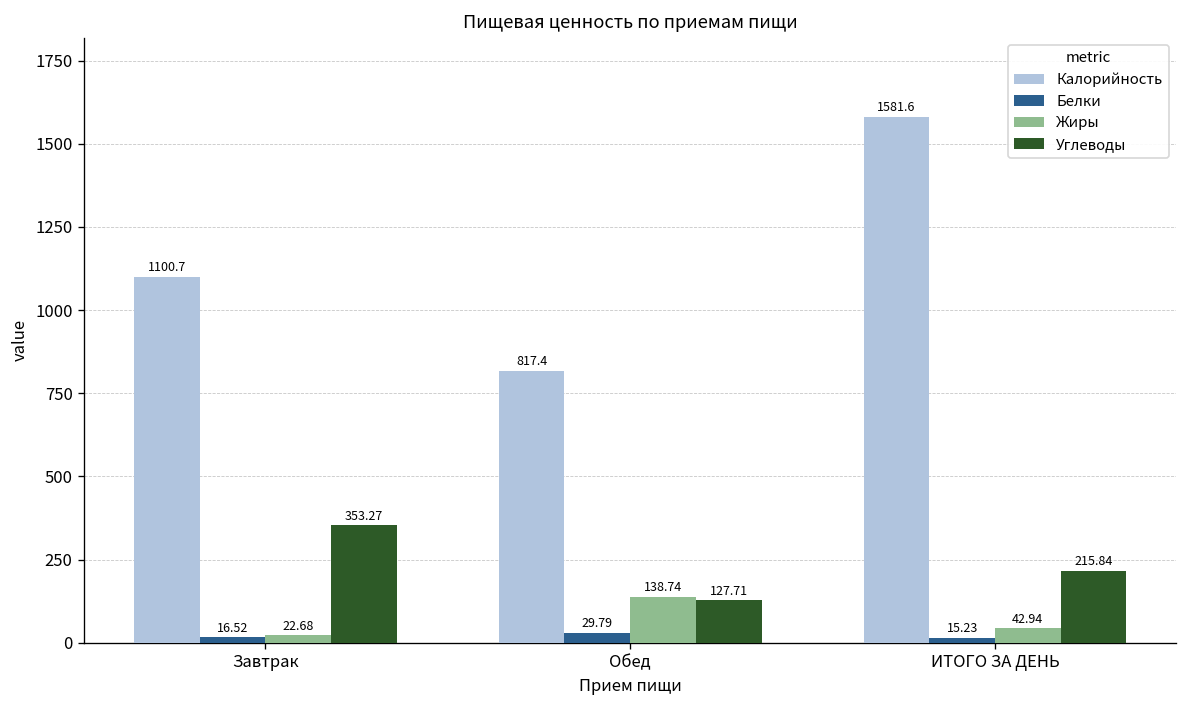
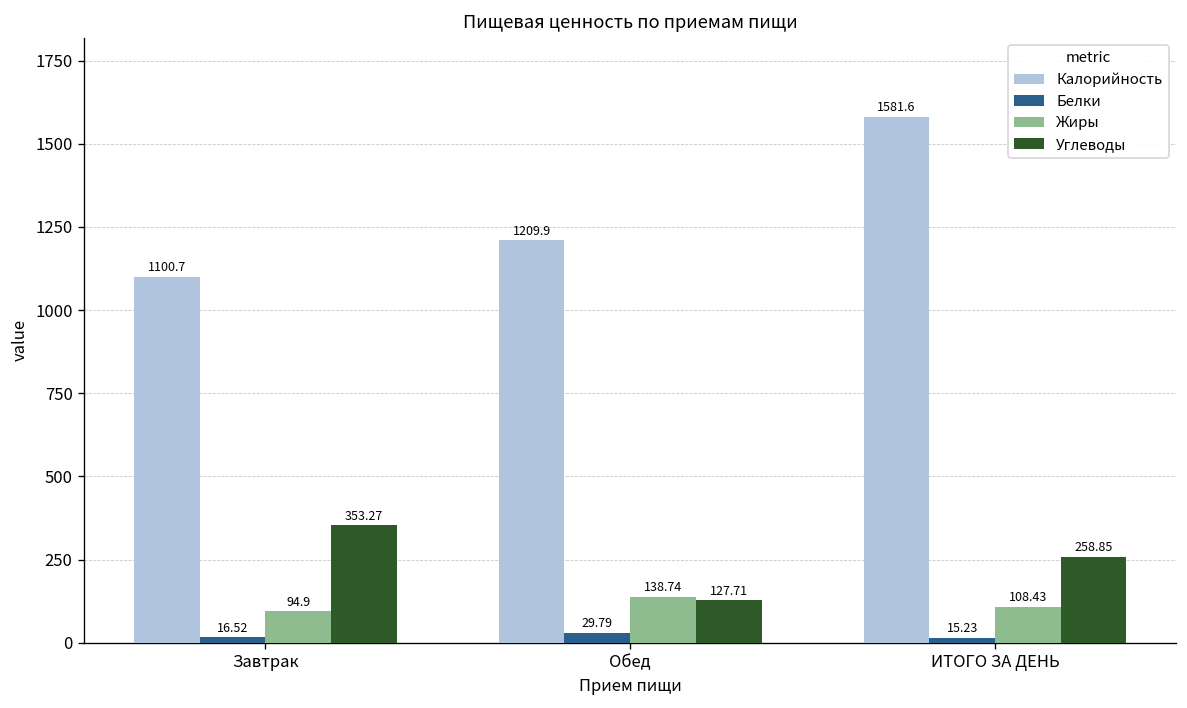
  {
    "Калорийность": {
      "Завтрак": 1100.7,
-     "Обед": 817.4,
+     "Обед": 1209.9,
      "ИТОГО ЗА ДЕНЬ": 1581.6
    },
    "Белки": {
      "Завтрак": 16.52,
      "Обед": 29.79,
      "ИТОГО ЗА ДЕНЬ": 15.23
    },
    "Жиры": {
-     "Завтрак": 22.68,
+     "Завтрак": 94.9,
      "Обед": 138.74,
-     "ИТОГО ЗА ДЕНЬ": 42.94
+     "ИТОГО ЗА ДЕНЬ": 108.43
    },
    "Углеводы": {
      "Завтрак": 353.27,
      "Обед": 127.71,
-     "ИТОГО ЗА ДЕНЬ": 215.84
+     "ИТОГО ЗА ДЕНЬ": 258.85
    }
  }
